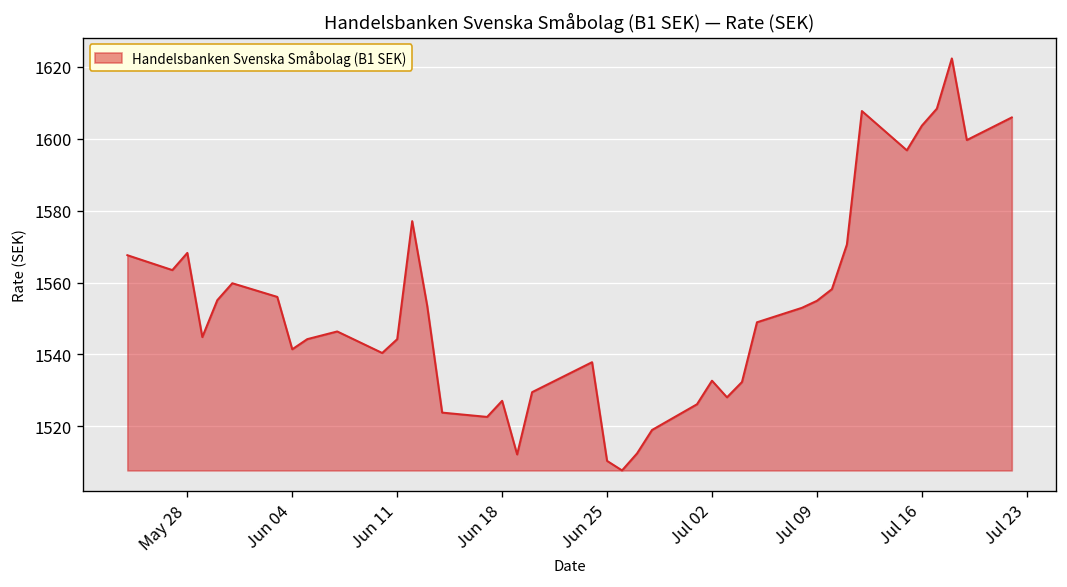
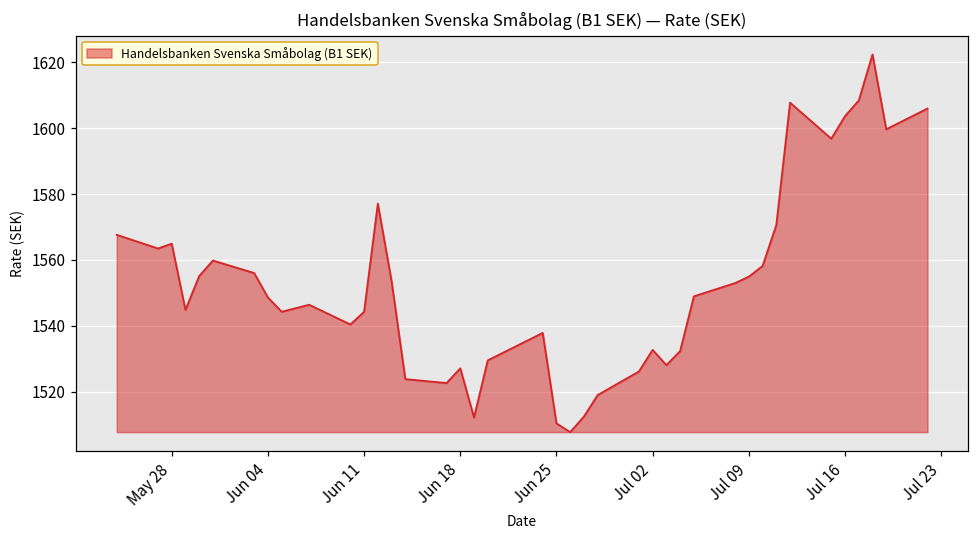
  {
-   "May 28": 1568,
-   "Jun 04": 1541,
+   "May 28": 1565,
+   "Jun 04": 1549,
    "Jun 11": 1544,
    "Jun 18": 1527,
    "Jun 25": 1510,
    "Jul 02": 1533,
    "Jul 09": 1555,
    "Jul 16": 1604
  }
